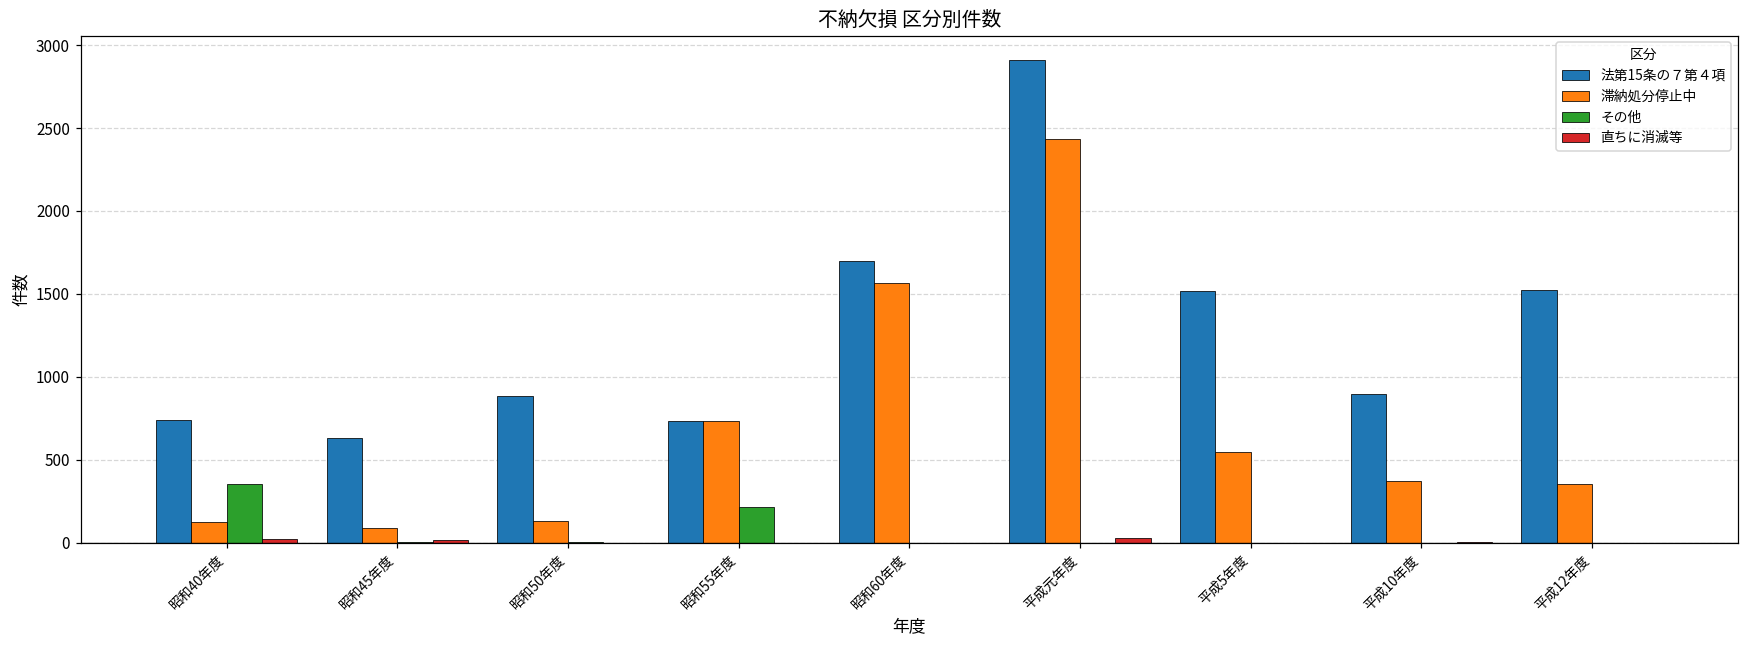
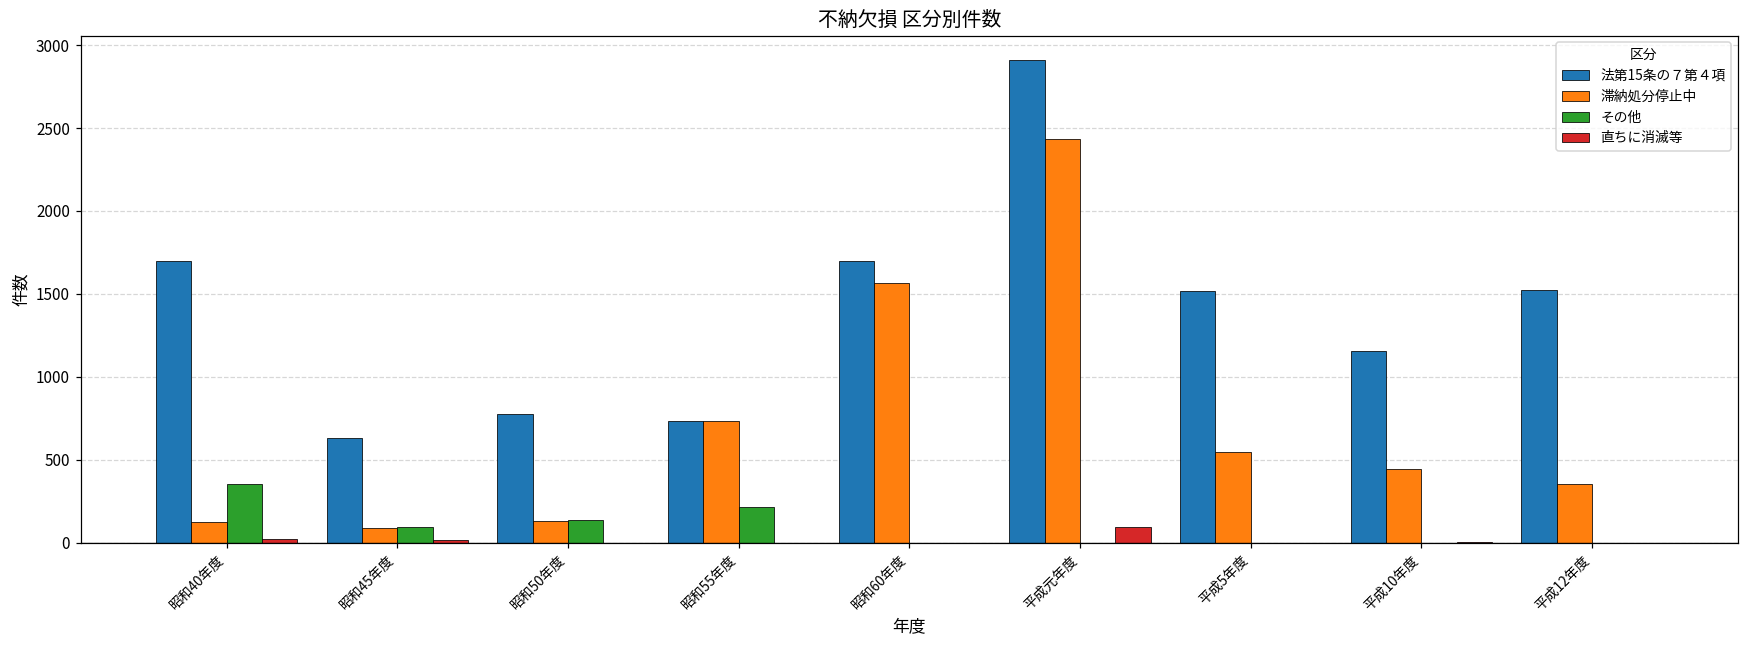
  {
    "法第15条の７第４項": {
-     "昭和40年度": 740,
+     "昭和40年度": 1700,
      "昭和45年度": 630,
-     "昭和50年度": 890,
+     "昭和50年度": 780,
      "昭和55年度": 730,
      "昭和60年度": 1700,
      "平成元年度": 2910,
      "平成5年度": 1520,
-     "平成10年度": 900,
+     "平成10年度": 1150,
      "平成12年度": 1520
    },
    "滞納処分停止中": {
      "昭和40年度": 120,
      "昭和45年度": 90,
      "昭和50年度": 130,
      "昭和55年度": 740,
      "昭和60年度": 1570,
      "平成元年度": 2440,
      "平成5年度": 550,
-     "平成10年度": 370,
+     "平成10年度": 440,
      "平成12年度": 350
    },
    "その他": {
      "昭和40年度": 360,
-     "昭和45年度": 0,
-     "昭和50年度": 0,
+     "昭和45年度": 100,
+     "昭和50年度": 140,
      "昭和55年度": 210,
      "昭和60年度": 0,
      "平成元年度": 0,
      "平成5年度": 0,
      "平成10年度": 0,
      "平成12年度": 0
    },
    "直ちに消滅等": {
      "昭和40年度": 20,
      "昭和45年度": 20,
      "昭和50年度": 0,
      "昭和55年度": 0,
      "昭和60年度": 0,
-     "平成元年度": 30,
+     "平成元年度": 90,
      "平成5年度": 0,
      "平成12年度": 0
    }
  }
